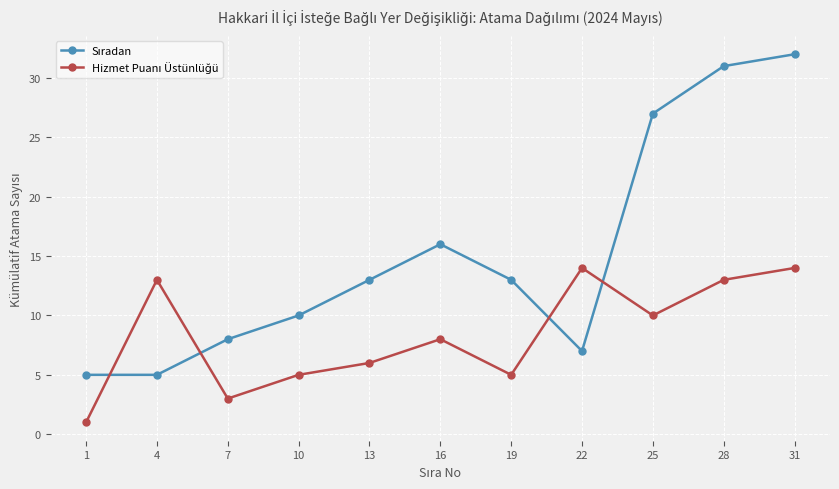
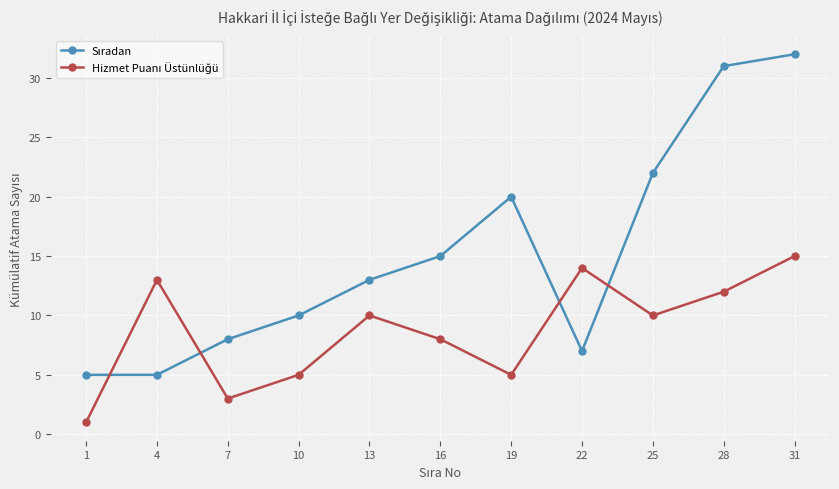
  {
    "Sıradan": {
      "1": 5,
      "4": 5,
      "7": 8,
      "10": 10,
      "13": 13,
-     "16": 16,
-     "19": 13,
+     "16": 15,
+     "19": 20,
      "22": 7,
-     "25": 27,
+     "25": 22,
      "28": 31,
      "31": 32
    },
    "Hizmet Puanı Üstünlüğü": {
      "1": 1,
      "4": 13,
      "7": 3,
      "10": 5,
-     "13": 6,
+     "13": 10,
      "16": 8,
      "19": 5,
      "22": 14,
      "25": 10,
-     "28": 13,
-     "31": 14
+     "28": 12,
+     "31": 15
    }
  }
